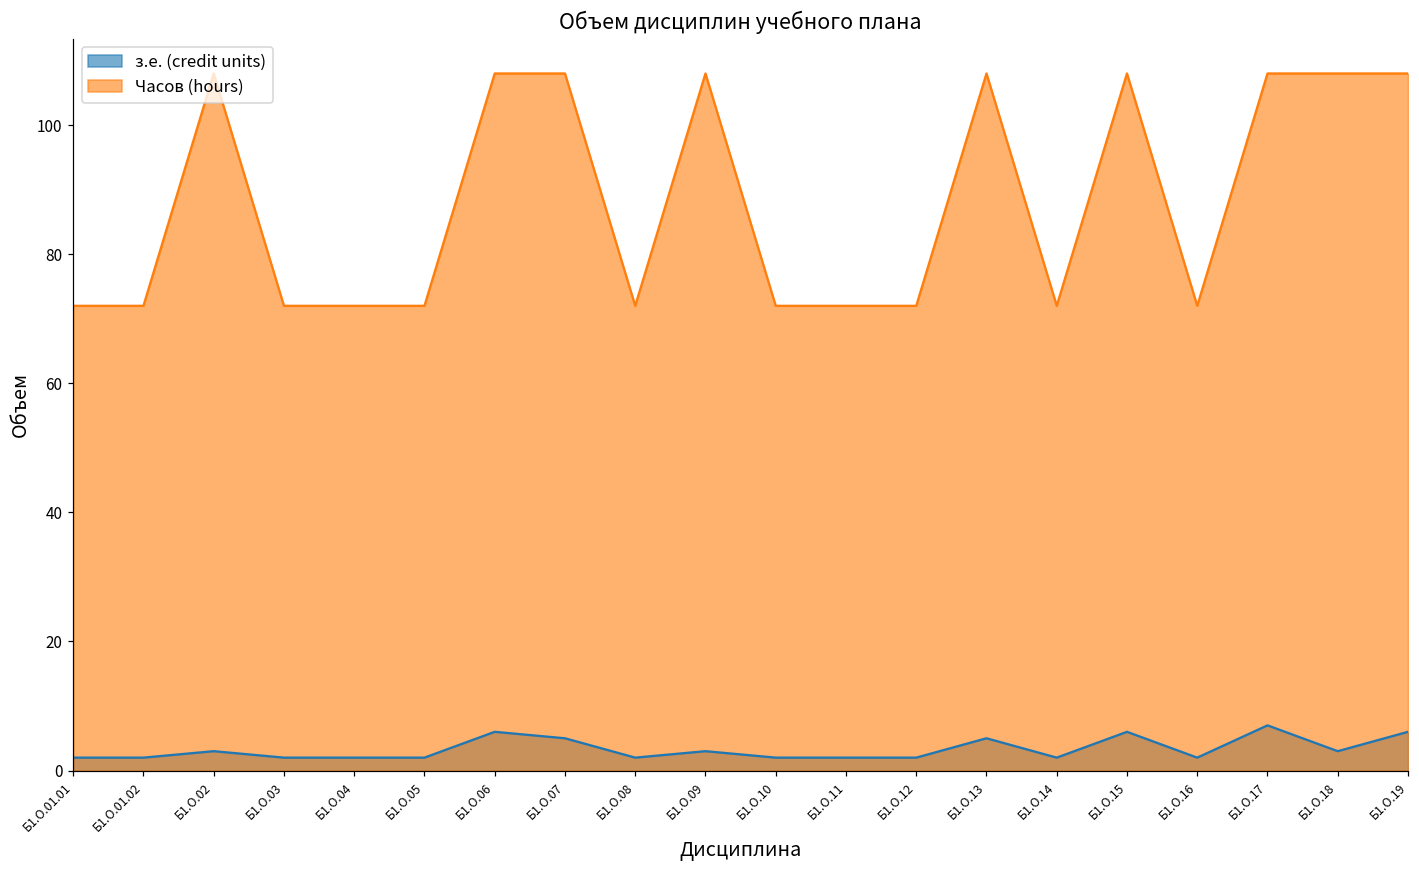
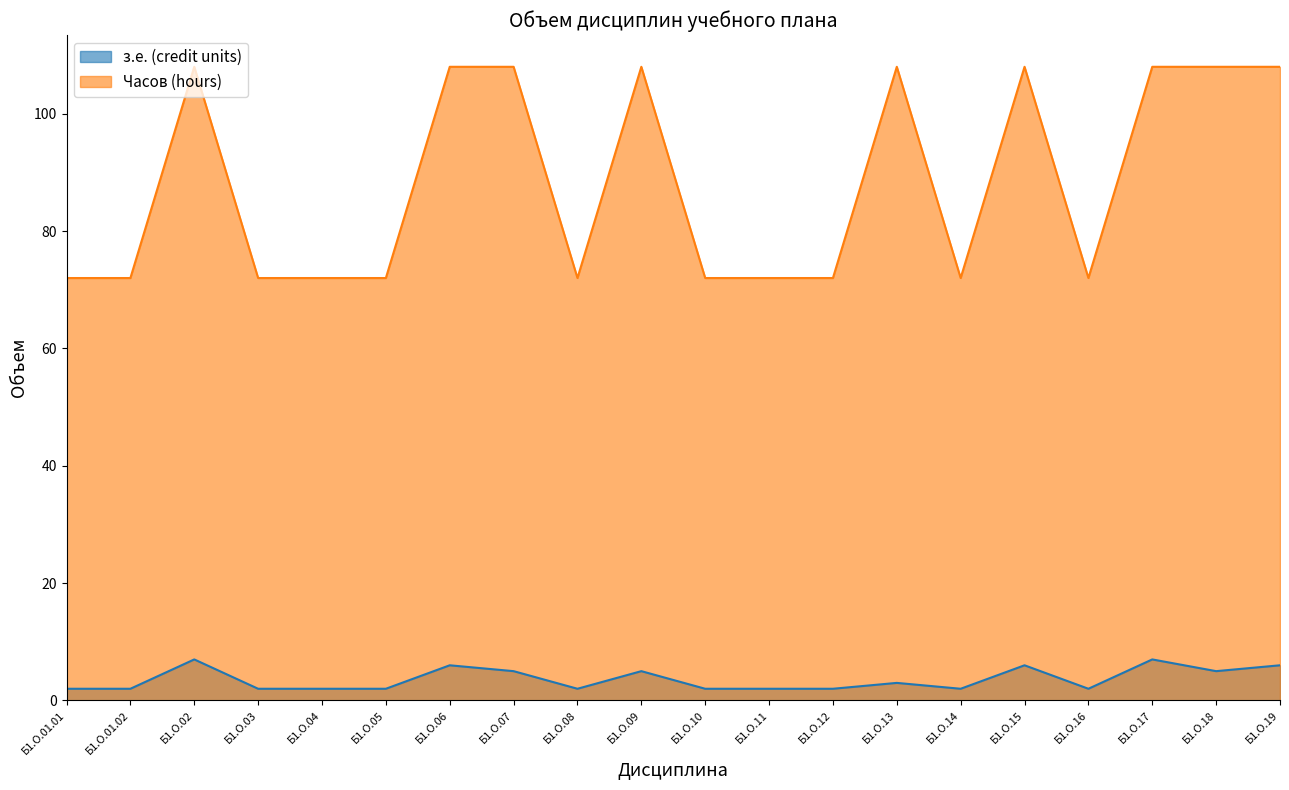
  {
    "з.е. (credit units)": {
      "Б1.О.01.01": 2,
      "Б1.О.01.02": 2,
-     "Б1.О.02": 3,
+     "Б1.О.02": 7,
      "Б1.О.03": 2,
      "Б1.О.04": 2,
      "Б1.О.05": 2,
      "Б1.О.06": 6,
      "Б1.О.07": 5,
      "Б1.О.08": 2,
-     "Б1.О.09": 3,
+     "Б1.О.09": 5,
      "Б1.О.10": 2,
      "Б1.О.11": 2,
      "Б1.О.12": 2,
-     "Б1.О.13": 5,
+     "Б1.О.13": 3,
      "Б1.О.14": 2,
      "Б1.О.15": 6,
      "Б1.О.16": 2,
      "Б1.О.17": 7,
-     "Б1.О.18": 3,
+     "Б1.О.18": 5,
      "Б1.О.19": 6
    },
    "Часов (hours)": {
      "Б1.О.01.01": 72,
      "Б1.О.01.02": 72,
      "Б1.О.03": 72,
      "Б1.О.04": 72,
      "Б1.О.05": 72,
      "Б1.О.06": 108,
      "Б1.О.07": 108,
      "Б1.О.08": 72,
      "Б1.О.09": 108,
      "Б1.О.10": 72,
      "Б1.О.11": 72,
      "Б1.О.12": 72,
      "Б1.О.13": 108,
      "Б1.О.14": 72,
      "Б1.О.15": 108,
      "Б1.О.16": 72,
      "Б1.О.17": 108,
      "Б1.О.18": 108,
      "Б1.О.19": 108
    }
  }
